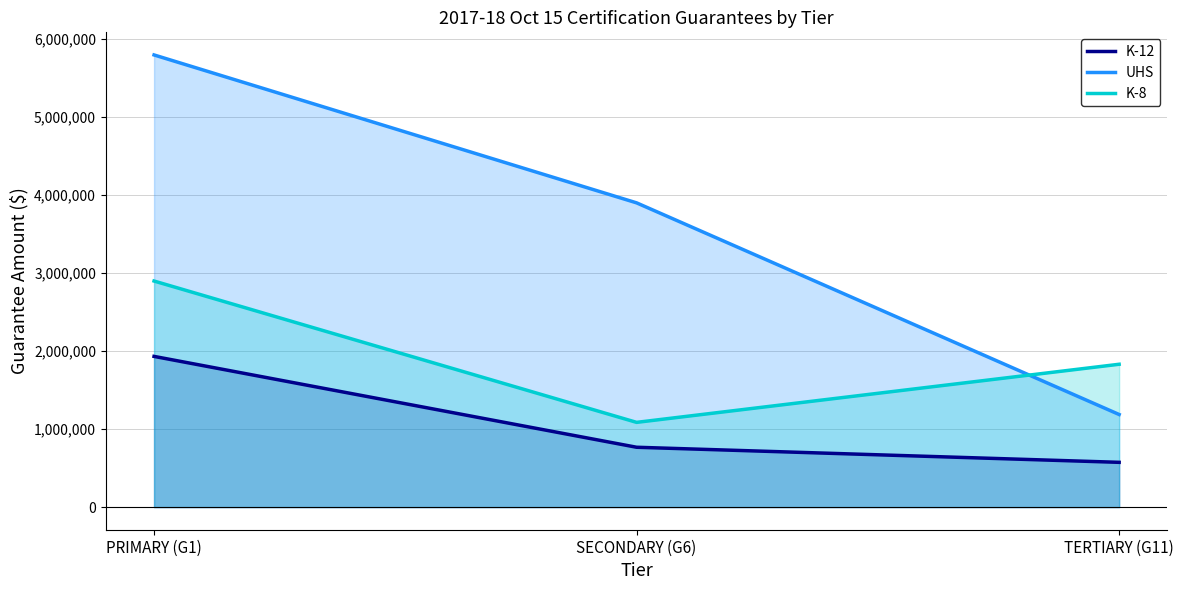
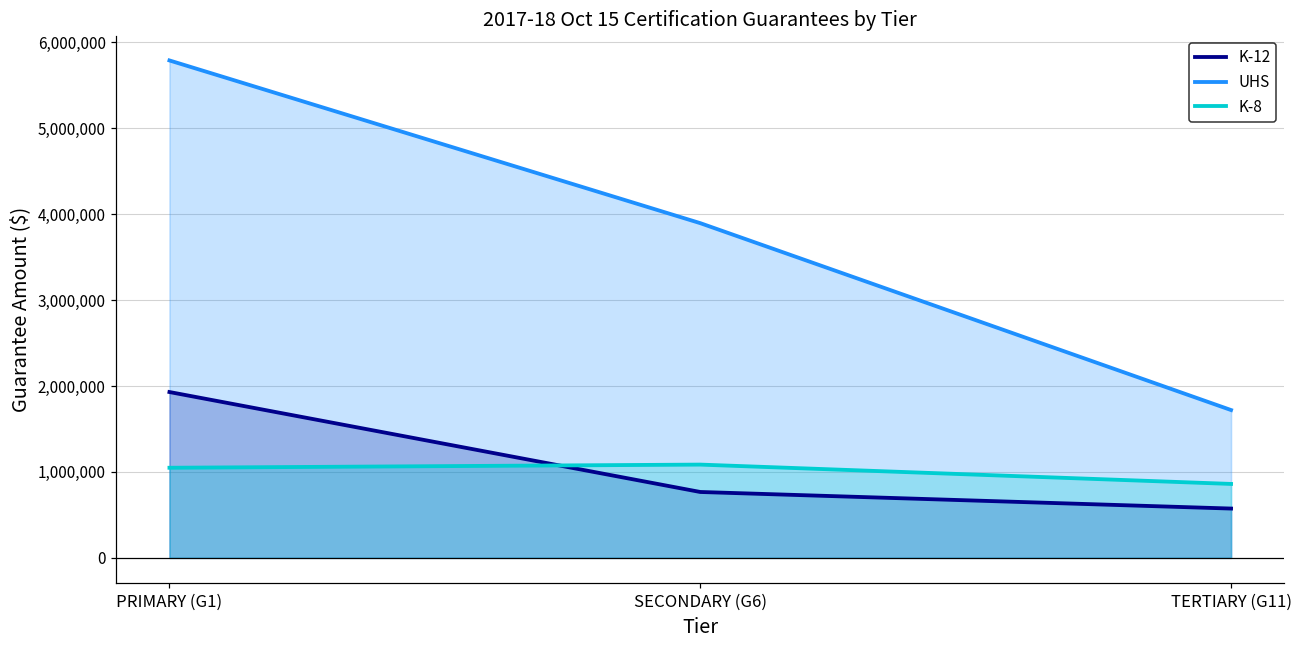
  {
    "K-12": {
      "PRIMARY (G1)": "1,900,000",
      "SECONDARY (G6)": "800,000",
      "TERTIARY (G11)": "600,000"
    },
    "UHS": {
      "PRIMARY (G1)": "5,800,000",
      "SECONDARY (G6)": "3,900,000",
-     "TERTIARY (G11)": "1,200,000"
+     "TERTIARY (G11)": "1,700,000"
    },
    "K-8": {
-     "PRIMARY (G1)": "2,900,000",
+     "PRIMARY (G1)": "1,000,000",
      "SECONDARY (G6)": "1,100,000",
-     "TERTIARY (G11)": "1,800,000"
+     "TERTIARY (G11)": "900,000"
    }
  }
